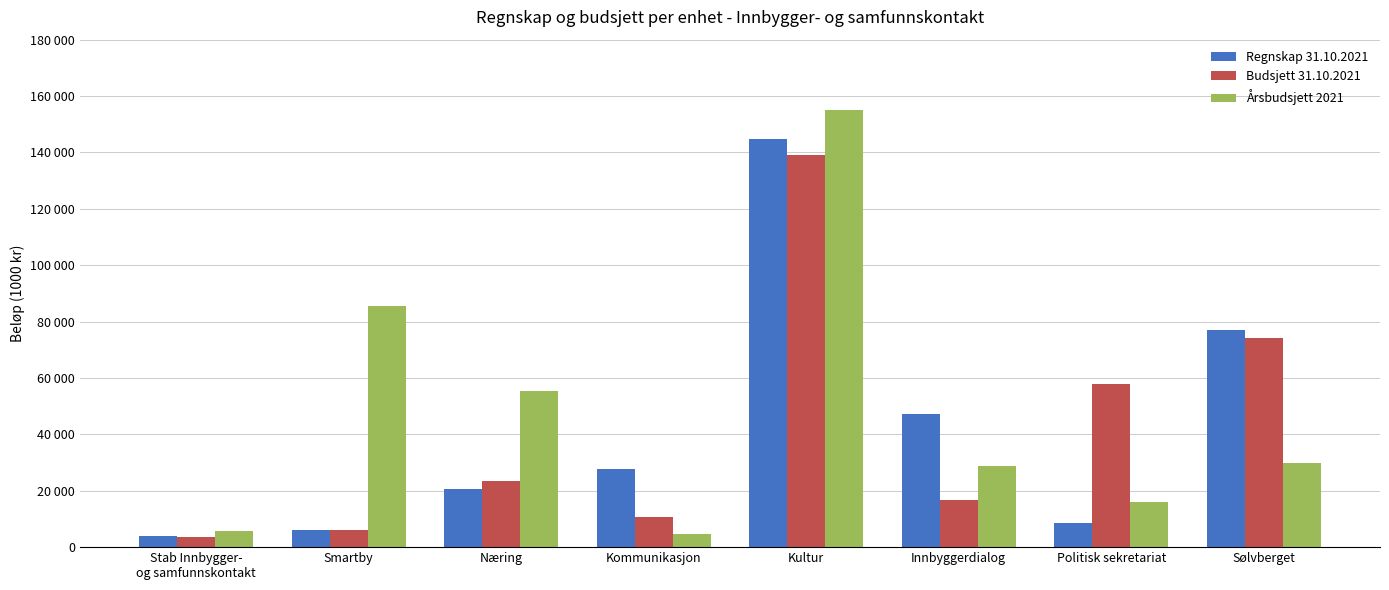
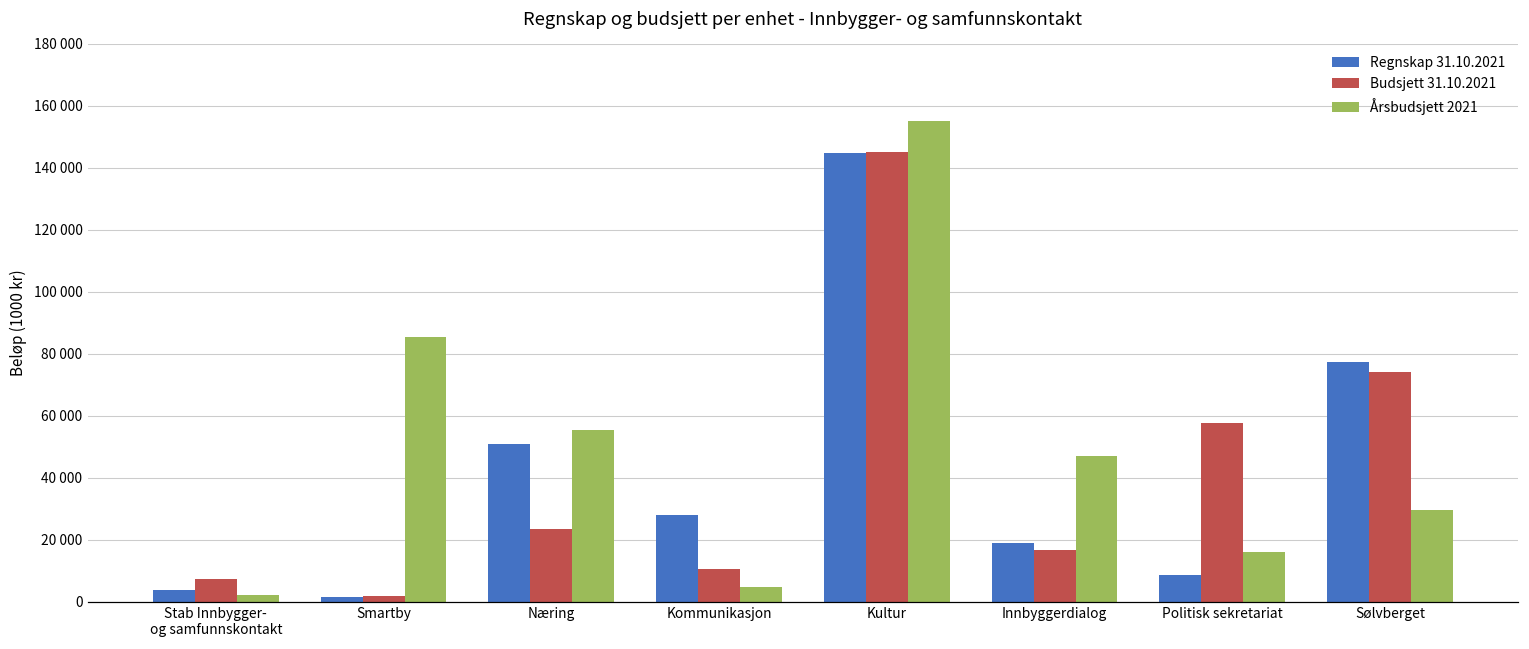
  {
    "Regnskap 31.10.2021": {
      "Stab Innbygger- og samfunnskontakt": 4000,
-     "Smartby": 6000,
-     "Næring": 21000,
+     "Smartby": 2000,
+     "Næring": 51000,
      "Kommunikasjon": 28000,
      "Kultur": 145000,
-     "Innbyggerdialog": 47000,
+     "Innbyggerdialog": 19000,
      "Politisk sekretariat": 9000,
      "Sølvberget": 77000
    },
    "Budsjett 31.10.2021": {
-     "Stab Innbygger- og samfunnskontakt": 4000,
-     "Smartby": 6000,
+     "Stab Innbygger- og samfunnskontakt": 7000,
+     "Smartby": 2000,
      "Næring": 24000,
      "Kommunikasjon": 11000,
-     "Kultur": 139000,
+     "Kultur": 145000,
      "Innbyggerdialog": 17000,
      "Politisk sekretariat": 58000,
      "Sølvberget": 74000
    },
    "Årsbudsjett 2021": {
-     "Stab Innbygger- og samfunnskontakt": 6000,
+     "Stab Innbygger- og samfunnskontakt": 2000,
      "Smartby": 85000,
      "Næring": 56000,
      "Kommunikasjon": 5000,
      "Kultur": 155000,
-     "Innbyggerdialog": 29000,
+     "Innbyggerdialog": 47000,
      "Politisk sekretariat": 16000,
      "Sølvberget": 30000
    }
  }
